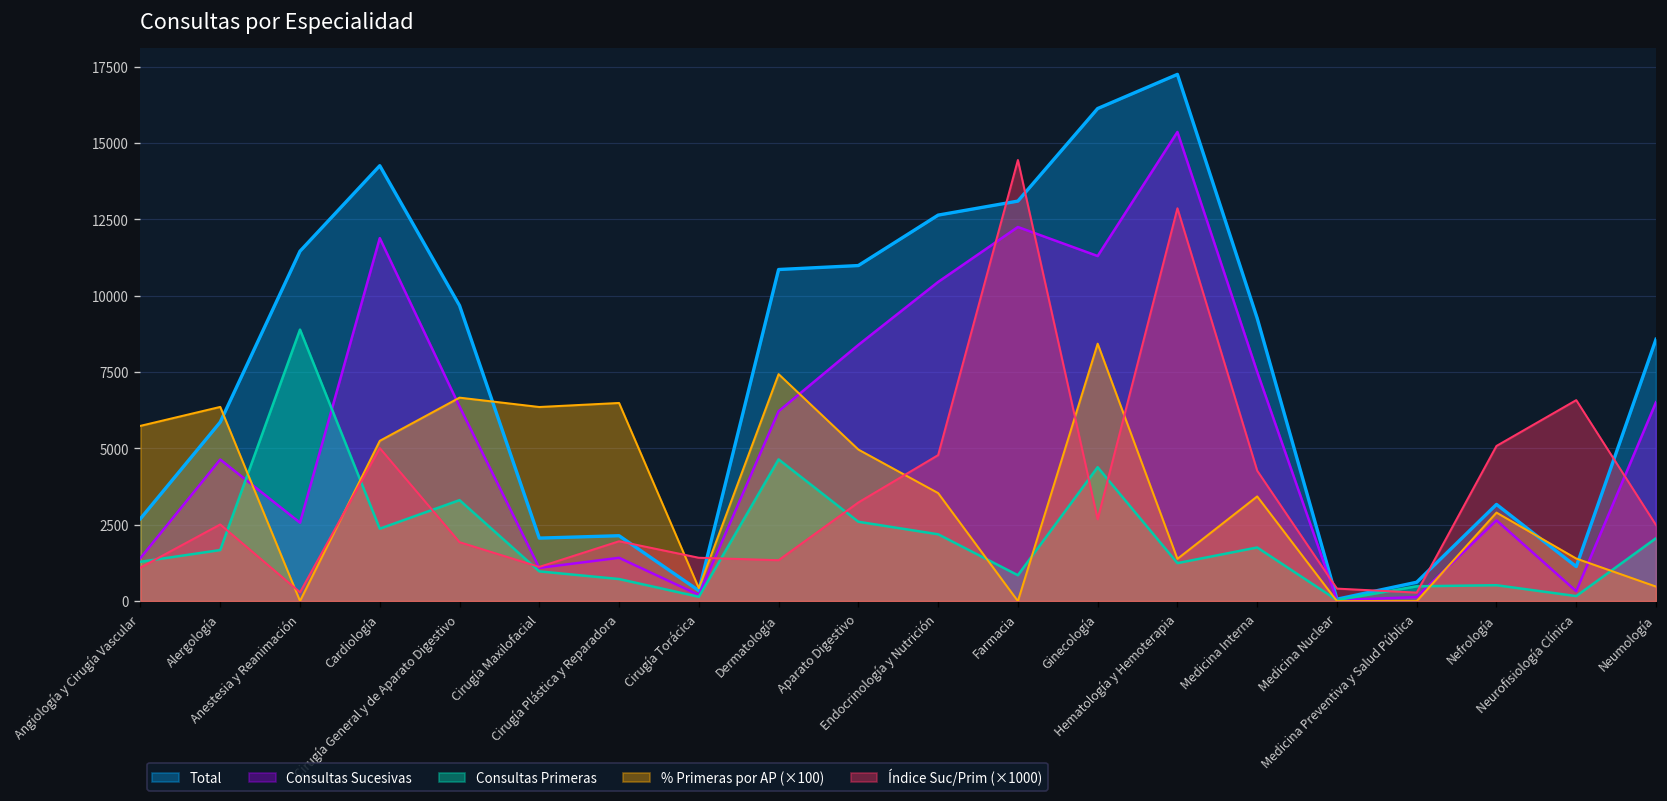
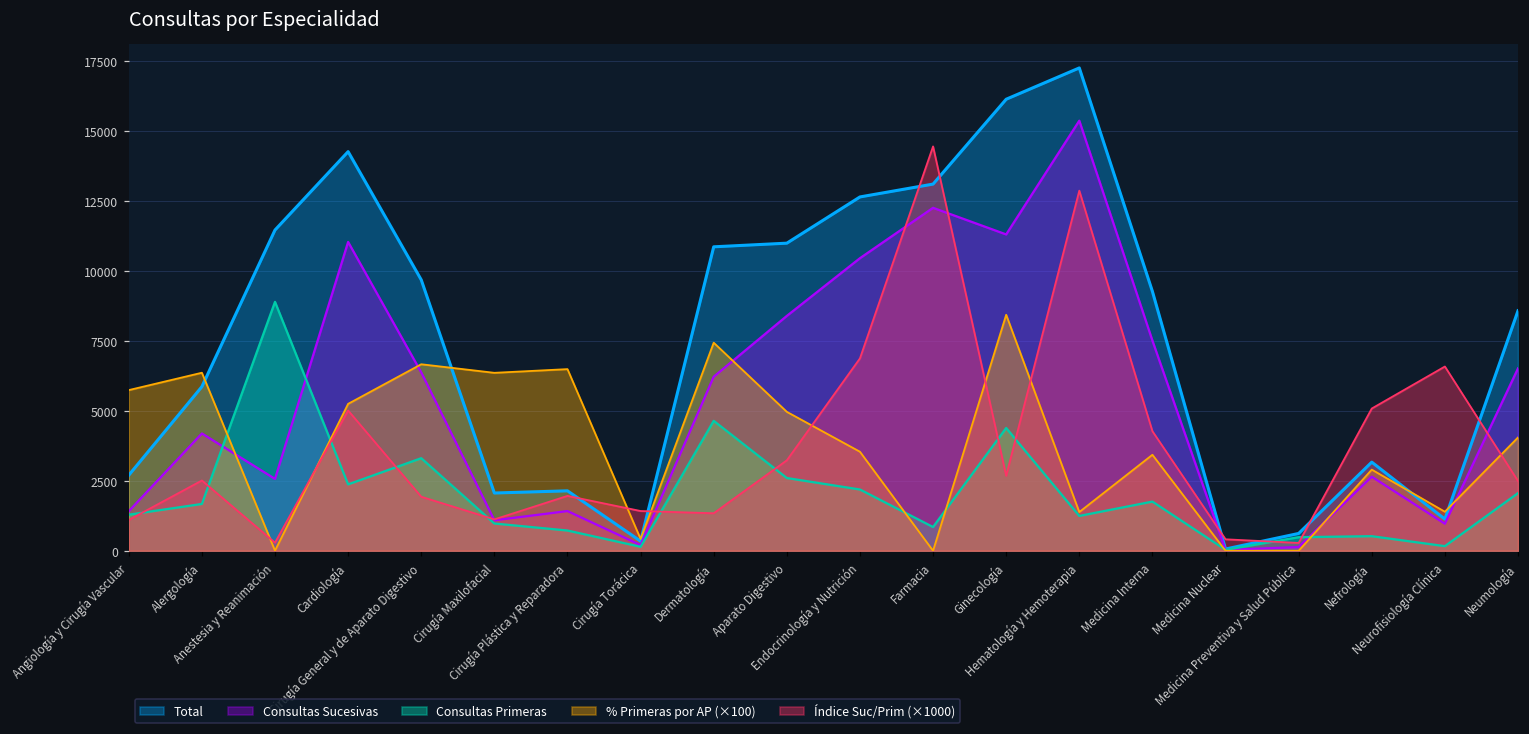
  {
    "Consultas Sucesivas": {
      "Angiología y Cirugía Vascular": 1400,
-     "Alergología": 4600,
+     "Alergología": 4200,
      "Anestesia y Reanimación": 2600,
-     "Cardiología": 11900,
+     "Cardiología": 11000,
      "Cirugía General y de Aparato Digestivo": 6400,
      "Cirugía Plástica y Reparadora": 1400,
      "Dermatología": 6200,
      "Aparato Digestivo": 8400,
      "Endocrinología y Nutrición": 10400,
      "Farmacia": 12200,
      "Ginecología": 11300,
      "Hematología y Hemoterapia": 15400,
      "Medicina Interna": 7500,
      "Medicina Preventiva y Salud Pública": 100,
      "Nefrología": 2600,
-     "Neurofisiología Clínica": 300,
+     "Neurofisiología Clínica": 1000,
      "Neumología": 6500
    },
    "% Primeras por AP (×100)": {
      "Angiología y Cirugía Vascular": 5700,
      "Alergología": 6400,
      "Anestesia y Reanimación": 0,
      "Cardiología": 5200,
      "Cirugía General y de Aparato Digestivo": 6700,
      "Cirugía Maxilofacial": 6400,
      "Cirugía Plástica y Reparadora": 6500,
      "Dermatología": 7400,
      "Aparato Digestivo": 5000,
      "Endocrinología y Nutrición": 3500,
      "Farmacia": 0,
      "Ginecología": 8400,
      "Hematología y Hemoterapia": 1400,
      "Medicina Interna": 3400,
      "Medicina Preventiva y Salud Pública": 0,
      "Nefrología": 2900,
      "Neurofisiología Clínica": 1400,
-     "Neumología": 500
+     "Neumología": 4000
    },
    "Índice Suc/Prim (×1000)": {
      "Angiología y Cirugía Vascular": 1100,
      "Alergología": 2500,
      "Anestesia y Reanimación": 300,
      "Cardiología": 5000,
      "Cirugía General y de Aparato Digestivo": 1900,
      "Cirugía Plástica y Reparadora": 2000,
      "Cirugía Torácica": 1400,
      "Dermatología": 1300,
      "Aparato Digestivo": 3200,
-     "Endocrinología y Nutrición": 4800,
+     "Endocrinología y Nutrición": 6900,
      "Farmacia": 14400,
      "Ginecología": 2700,
      "Hematología y Hemoterapia": 12900,
      "Medicina Interna": 4300,
      "Medicina Nuclear": 400,
      "Medicina Preventiva y Salud Pública": 300,
      "Nefrología": 5100,
      "Neurofisiología Clínica": 6600,
      "Neumología": 2500
    }
  }
